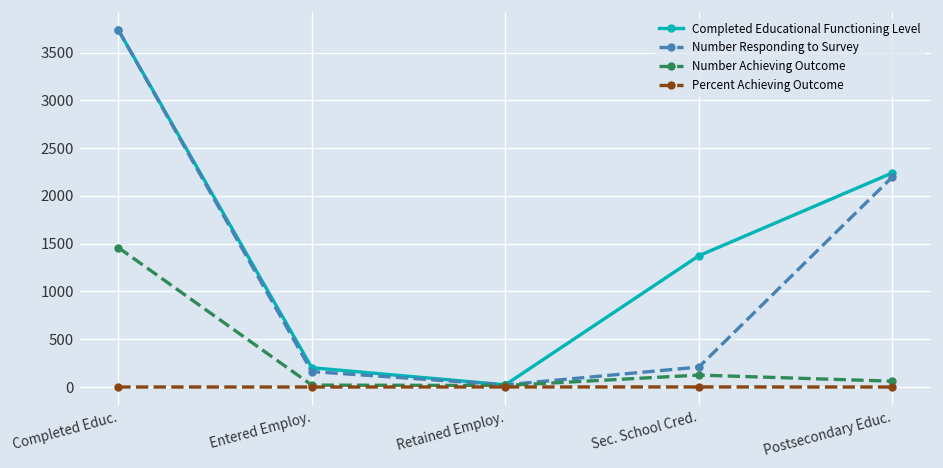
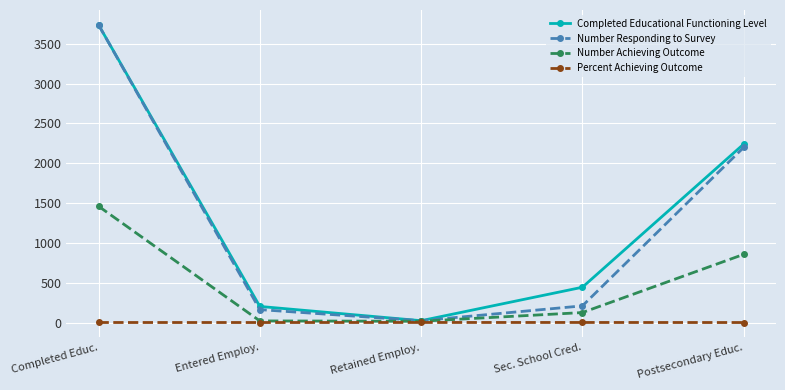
  {
    "Completed Educational Functioning Level": {
      "Entered Employ.": 200,
-     "Sec. School Cred.": 1400,
+     "Sec. School Cred.": 400,
      "Postsecondary Educ.": 2200
    },
    "Number Responding to Survey": {
      "Entered Employ.": 200,
      "Sec. School Cred.": 200,
      "Postsecondary Educ.": 2200
    },
    "Number Achieving Outcome": {
      "Completed Educ.": 1500,
      "Sec. School Cred.": 100,
-     "Postsecondary Educ.": 100
+     "Postsecondary Educ.": 900
    },
    "Percent Achieving Outcome": {
      "Completed Educ.": 0,
      "Sec. School Cred.": 0,
      "Postsecondary Educ.": 0
    }
  }
